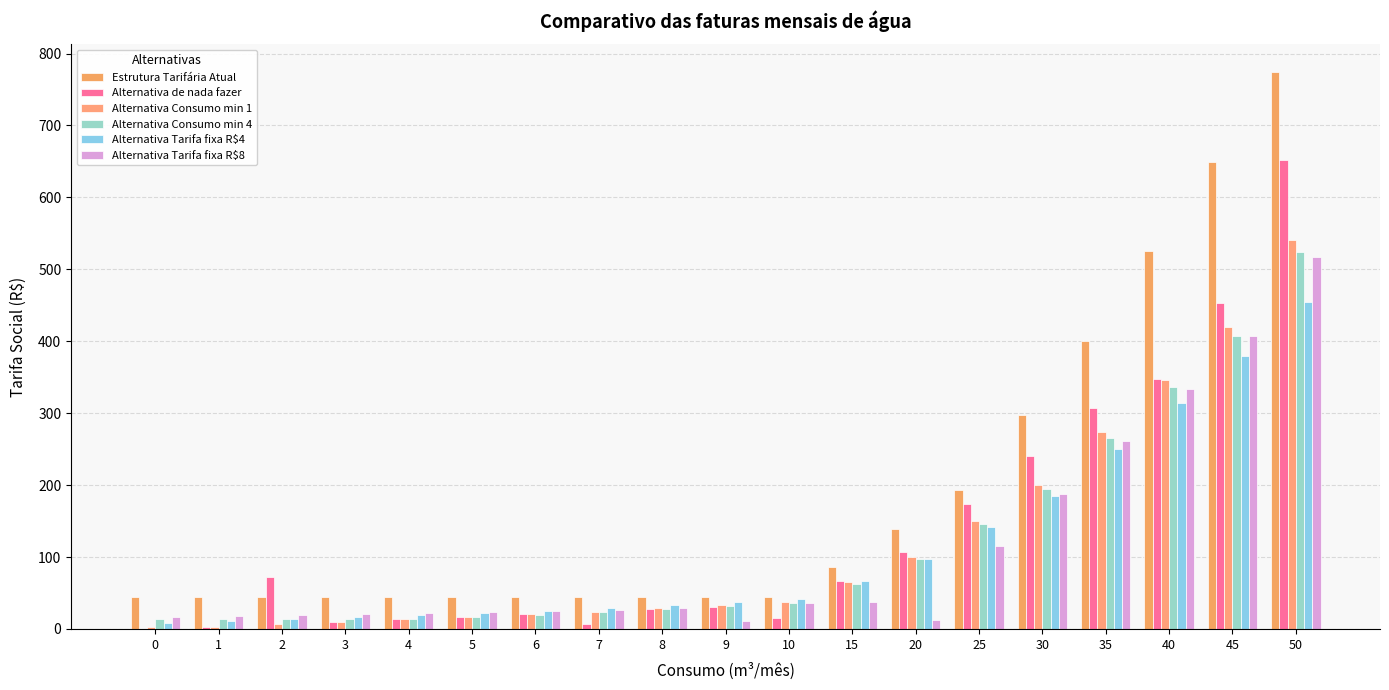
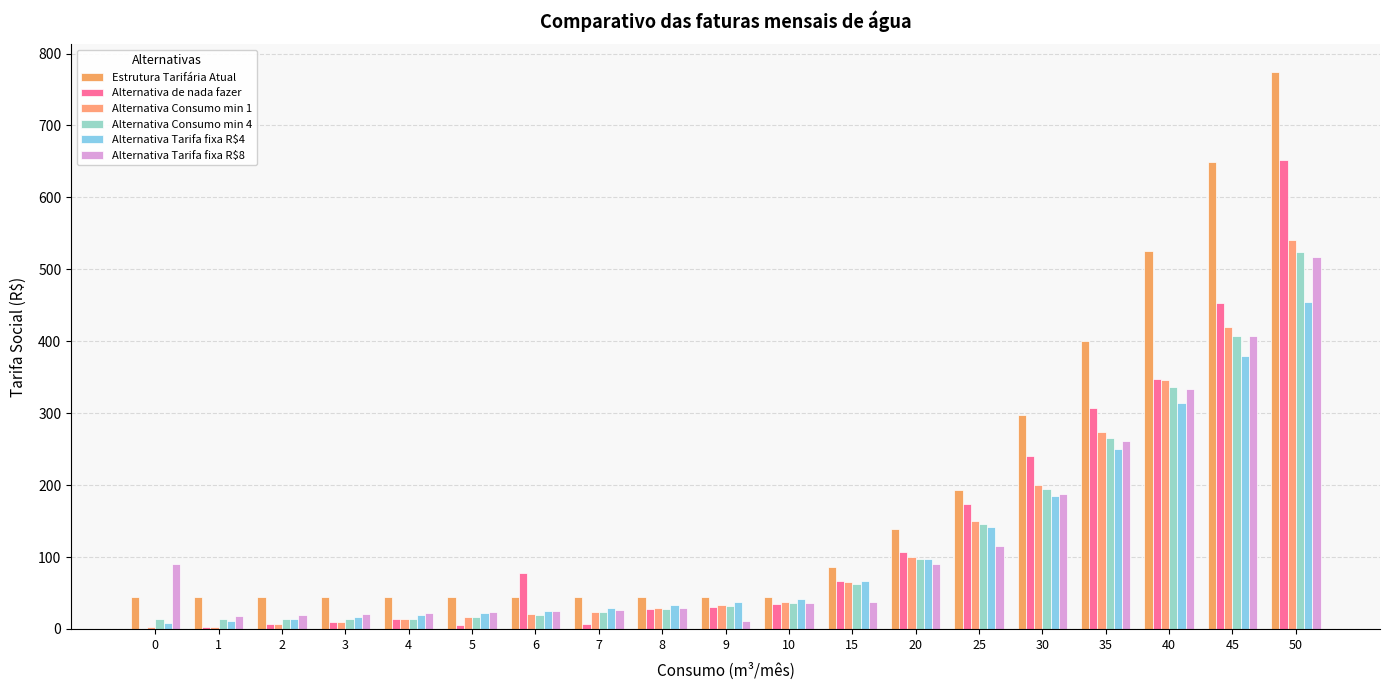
  {
    "Alternativa de nada fazer": {
      "0": 0,
-     "2": 70,
+     "2": 10,
      "3": 10,
      "4": 10,
-     "5": 20,
-     "6": 20,
+     "5": 10,
+     "6": 80,
      "7": 10,
      "8": 30,
      "9": 30,
-     "10": 10,
+     "10": 30,
      "15": 70,
      "20": 110,
      "25": 170,
      "30": 240,
      "35": 310,
      "40": 350,
      "45": 450,
      "50": 650
    },
    "Alternativa Tarifa fixa R$8": {
-     "0": 20,
+     "0": 90,
      "1": 20,
      "2": 20,
      "3": 20,
      "4": 20,
      "5": 20,
      "6": 30,
      "7": 30,
      "8": 30,
      "9": 10,
      "10": 40,
      "15": 40,
-     "20": 10,
+     "20": 90,
      "25": 110,
      "30": 190,
      "35": 260,
      "40": 330,
      "45": 410,
      "50": 520
    }
  }
